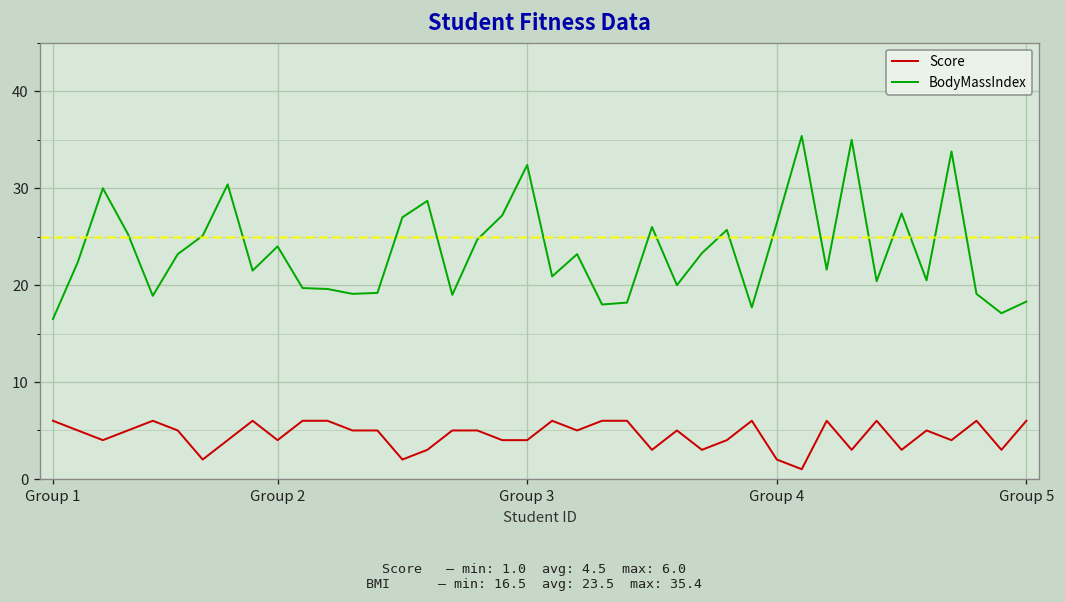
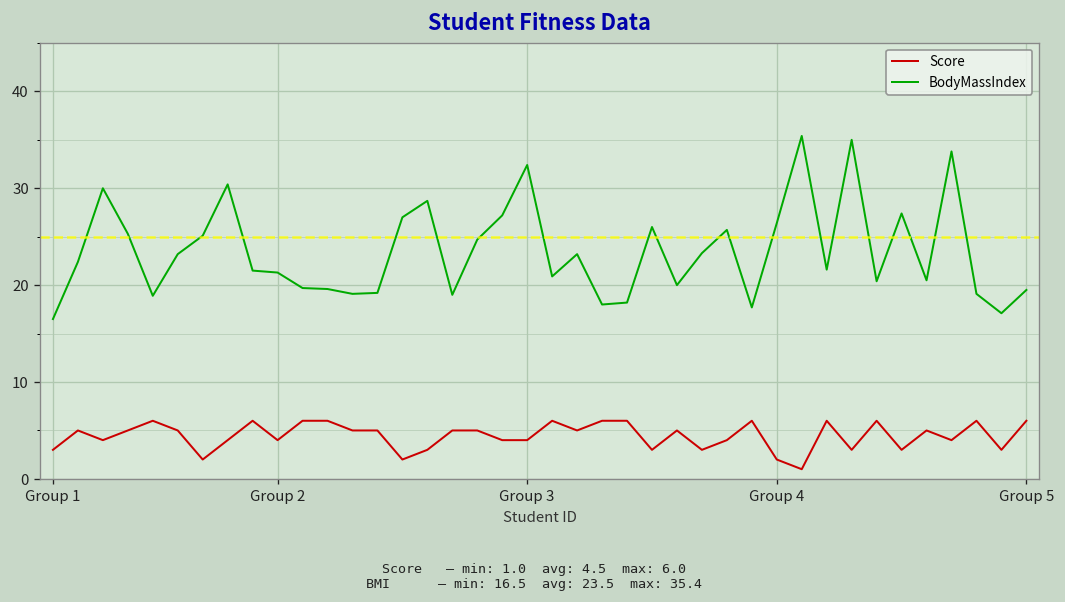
  {
    "Score": {
-     "Group 1": 6,
+     "Group 1": 3,
      "Group 2": 4,
      "Group 3": 4,
      "Group 4": 2,
      "Group 5": 6
    },
    "BodyMassIndex": {
      "Group 1": 17,
-     "Group 2": 24,
+     "Group 2": 21,
      "Group 3": 32,
      "Group 4": 26,
-     "Group 5": 18
+     "Group 5": 20
    }
  }
